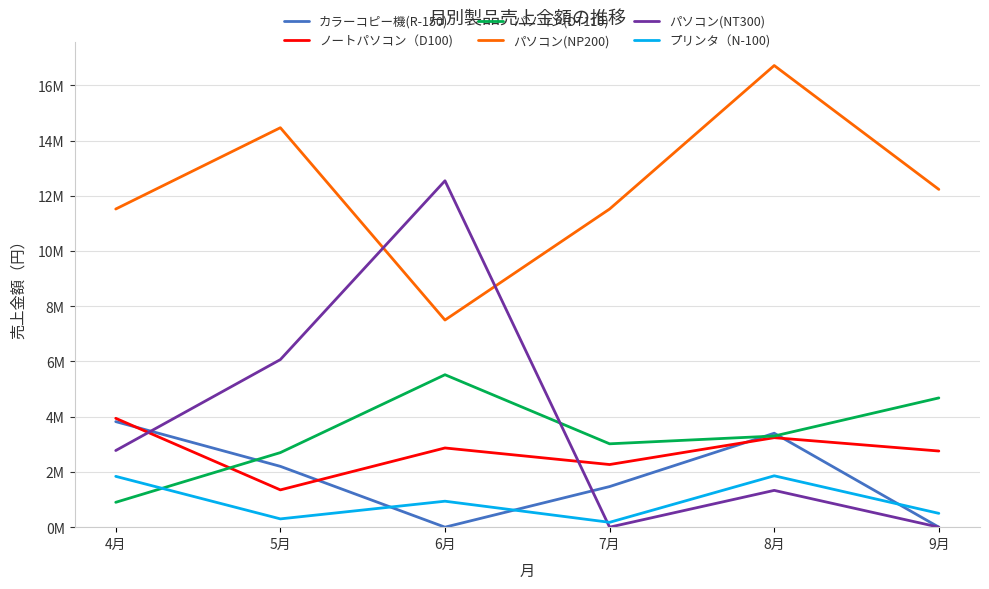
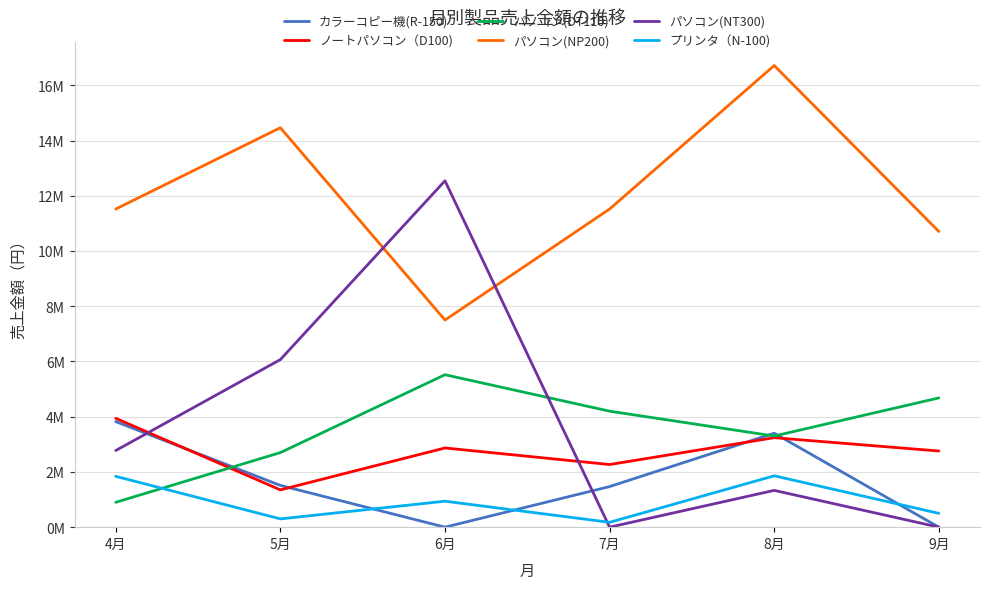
  {
    "カラーコピー機(R-150)": {
      "4月": 3800000,
-     "5月": 2200000,
+     "5月": 1500000,
      "6月": 0,
      "7月": 1500000,
      "8月": 3400000
    },
    "ノートパソコン（D100)": {
      "4月": 3900000,
      "5月": 1400000,
      "6月": 2900000,
      "7月": 2300000,
      "9月": 2800000
    },
    "パソコン(DT110)": {
      "4月": 900000,
      "5月": 2700000,
      "6月": 5500000,
-     "7月": 3000000,
+     "7月": 4200000,
      "9月": 4700000
    },
    "パソコン(NP200)": {
      "4月": 11500000,
      "5月": 14500000,
      "6月": 7500000,
      "7月": 11500000,
      "8月": 16700000,
-     "9月": 12200000
+     "9月": 10700000
    },
    "パソコン(NT300)": {
      "4月": 2800000,
      "5月": 6100000,
      "6月": 12500000,
      "7月": 0,
      "8月": 1300000
    },
    "プリンタ（N-100)": {
      "4月": 1800000,
      "5月": 300000,
      "6月": 900000,
      "7月": 200000,
      "8月": 1900000,
      "9月": 500000
    }
  }
